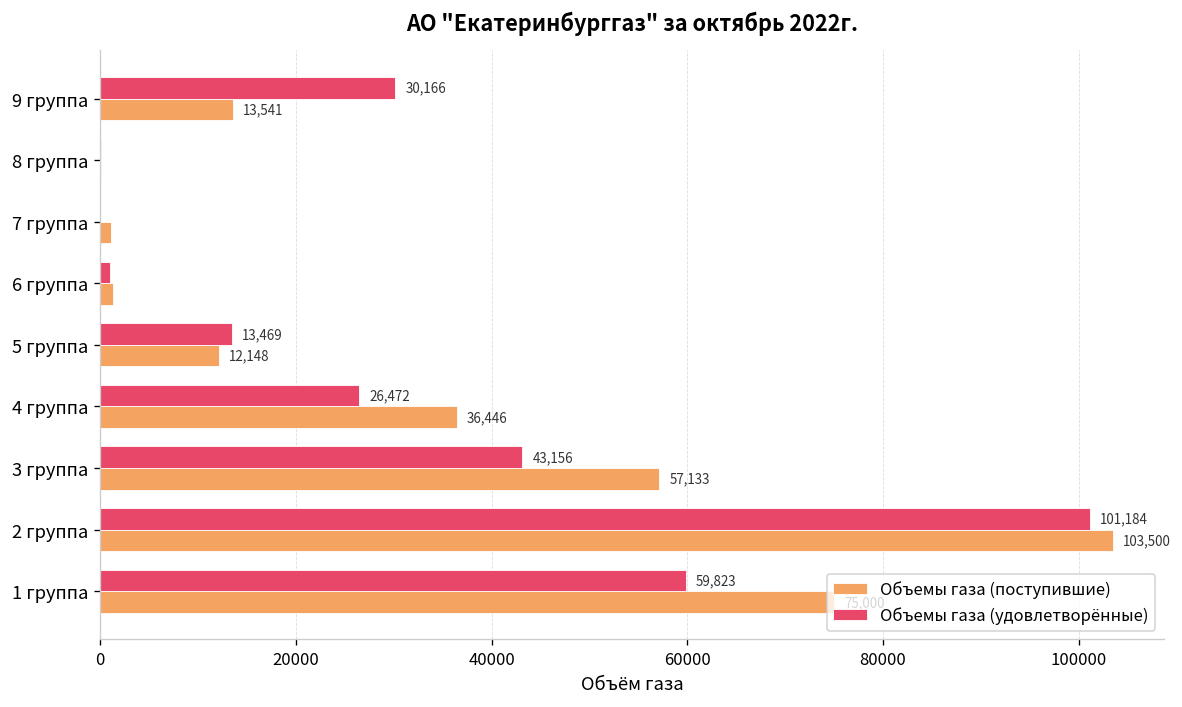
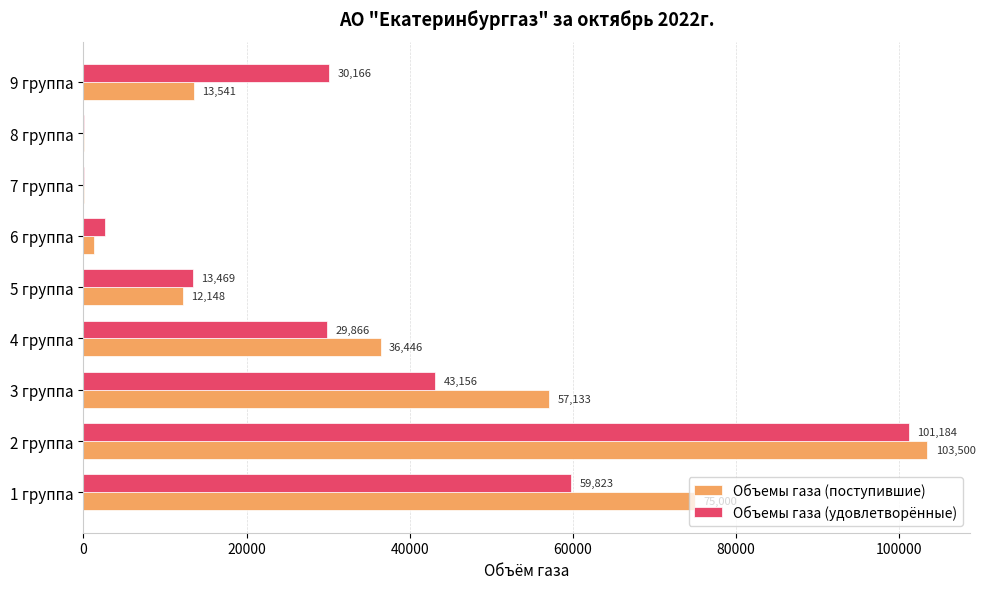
  {
    "Объемы газа (поступившие)": {
-     "7 группа": "1000",
+     "7 группа": "0",
      "6 группа": "1000"
    },
    "Объемы газа (удовлетворённые)": {
      "9 группа": "30,166",
-     "6 группа": "1000",
+     "6 группа": "3000",
      "5 группа": "13,469",
-     "4 группа": "26,472",
+     "4 группа": "29,866",
      "3 группа": "43,156",
      "2 группа": "101,184",
      "1 группа": "59,823"
    }
  }
